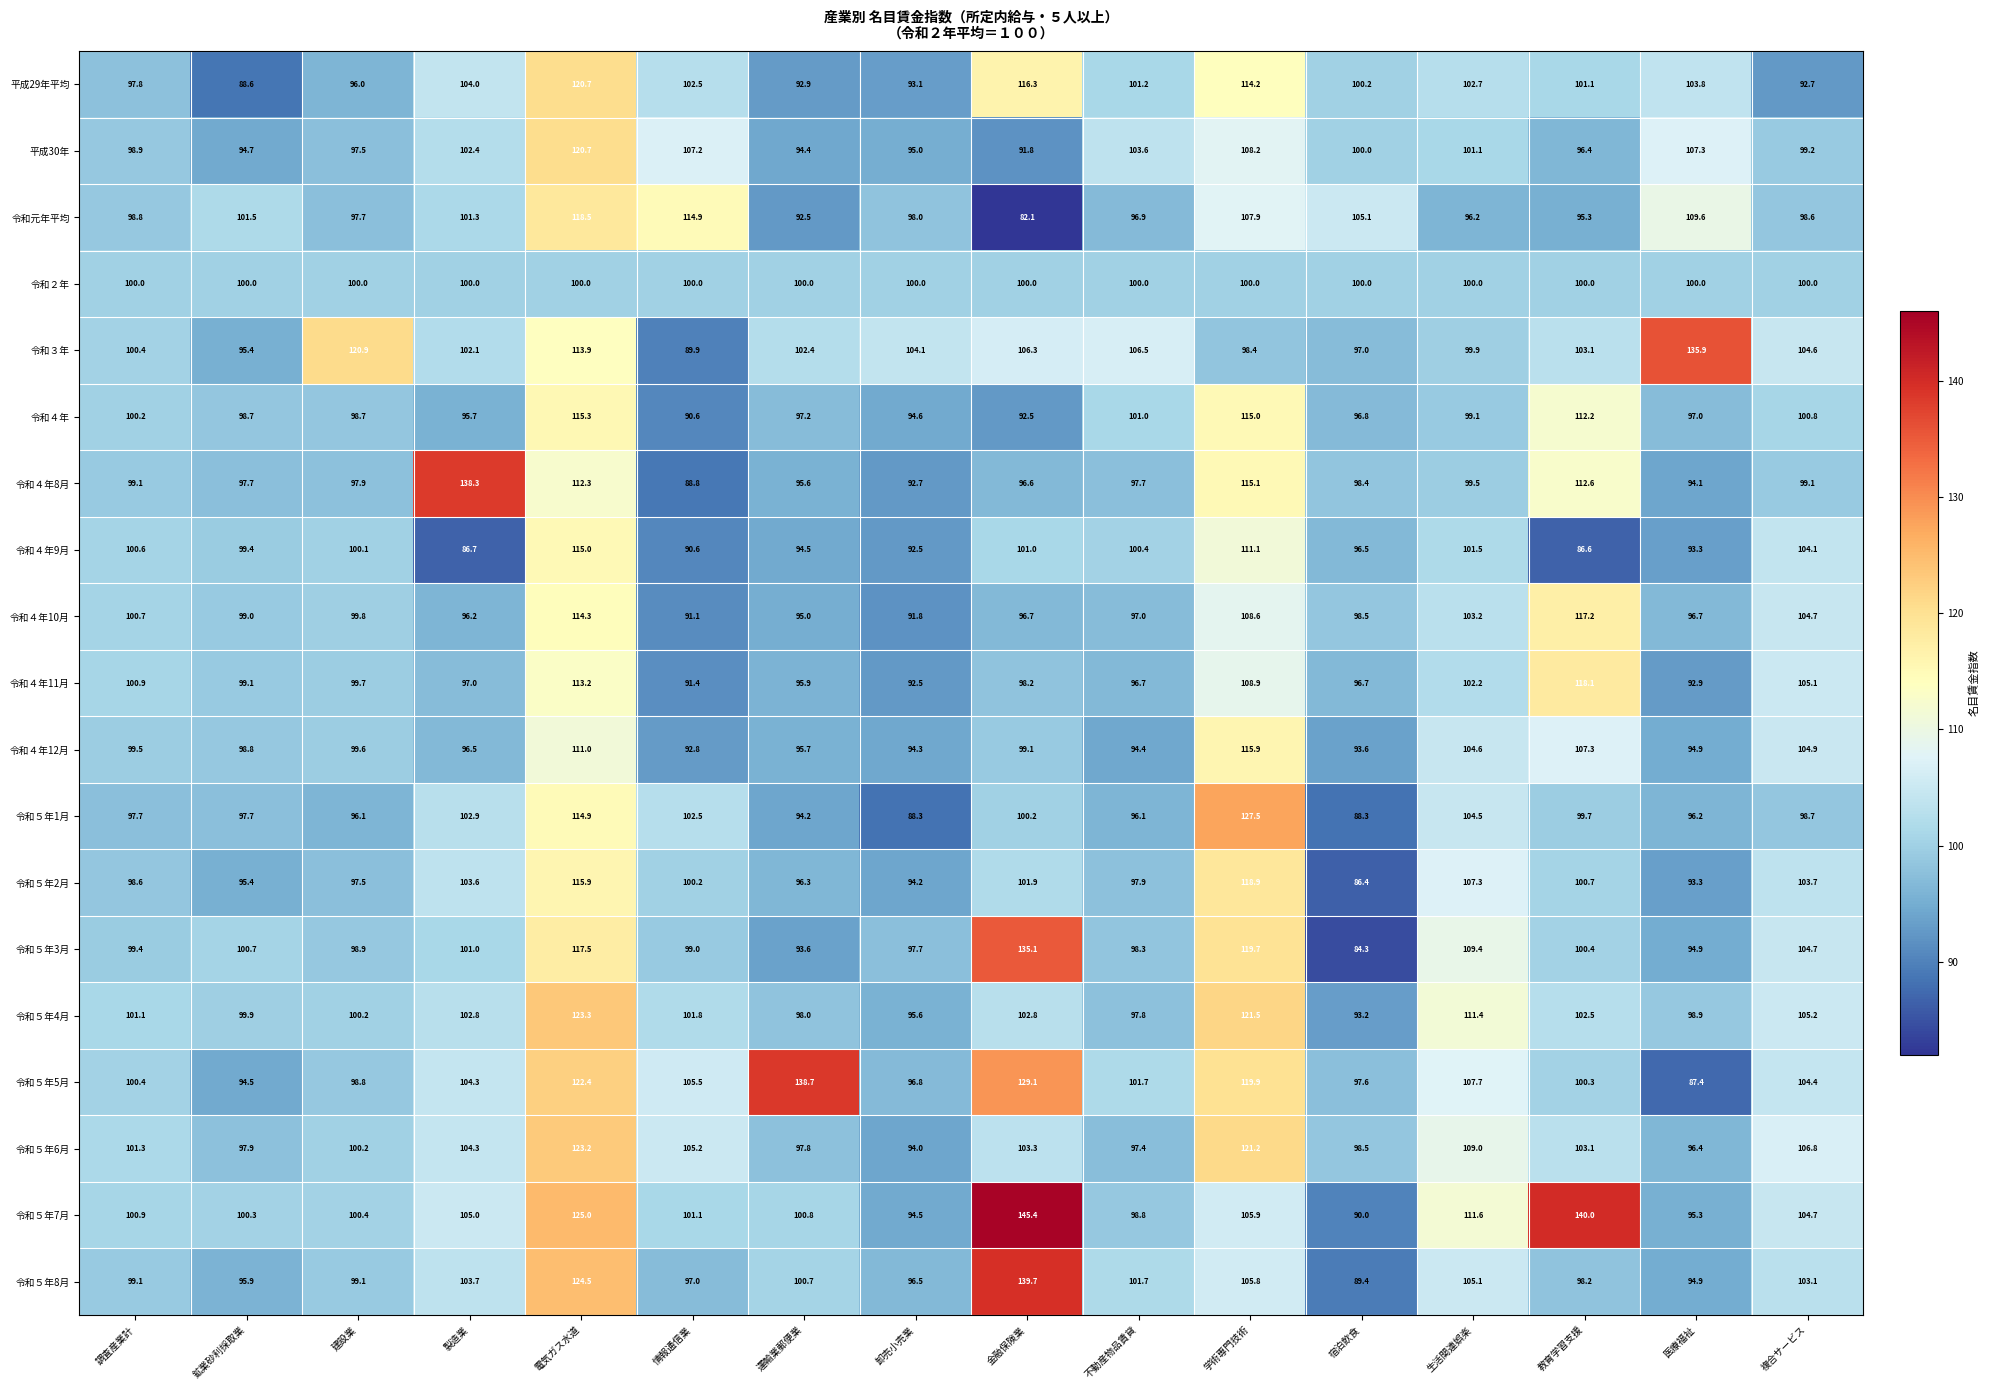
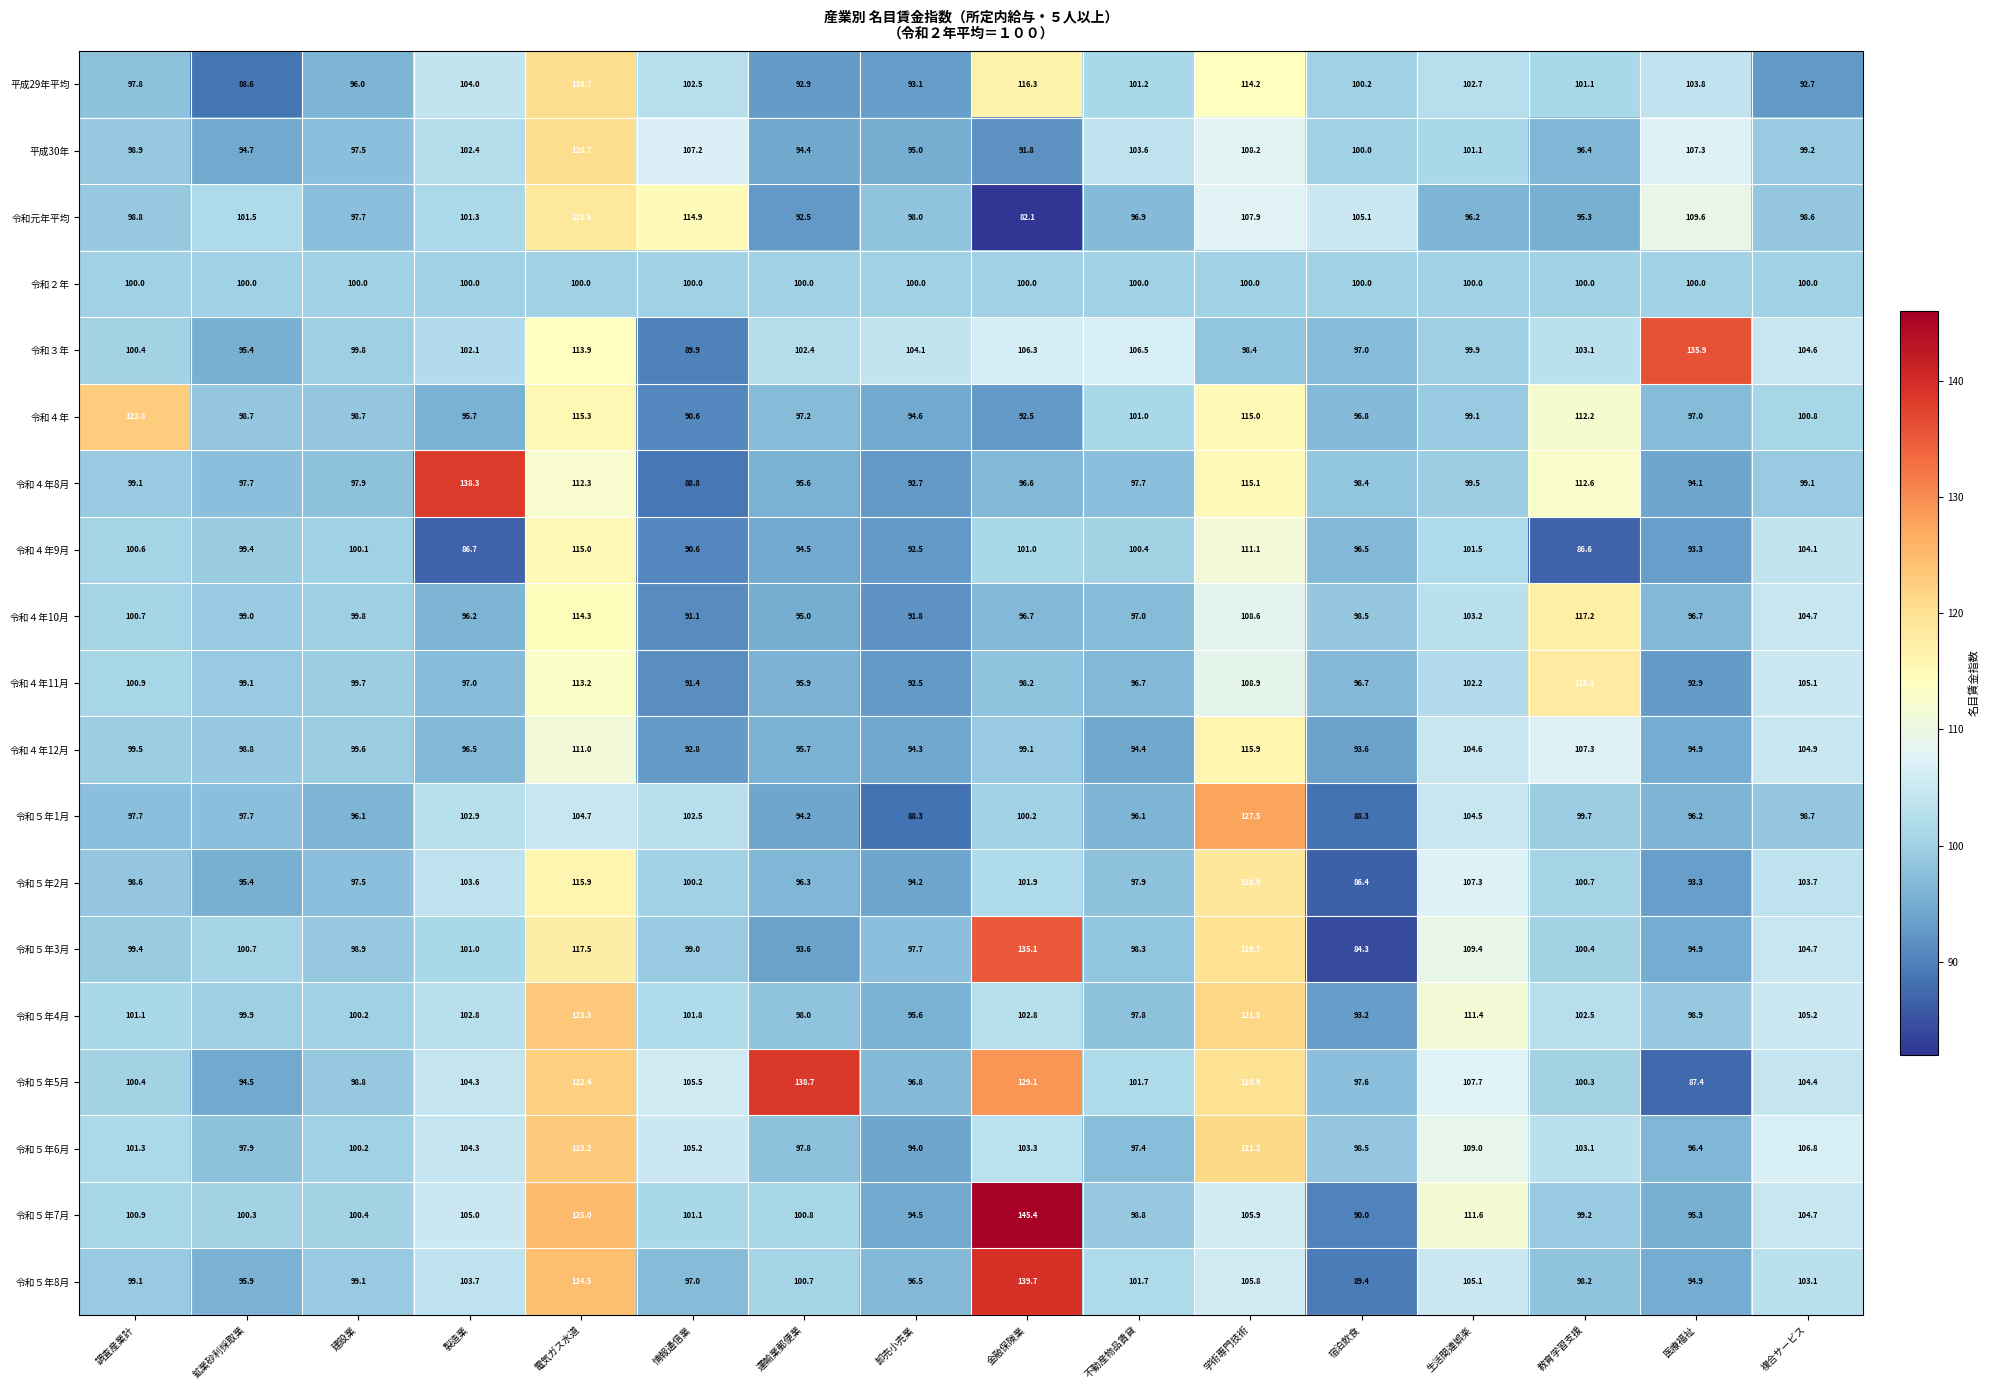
  {
    "令和３年": {
      "調査産業計": 100.4,
      "鉱業砂利採取業": 95.4,
-     "建設業": 120.9,
+     "建設業": 99.8,
      "製造業": 102.1,
      "電気ガス水道": 113.9,
      "情報通信業": 89.9,
      "運輸業郵便業": 102.4,
      "卸売小売業": 104.1,
      "金融保険業": 106.3,
      "不動産物品賃貸": 106.5,
      "学術専門技術": 98.4,
      "宿泊飲食": 97.0,
      "生活関連娯楽": 99.9,
      "教育学習支援": 103.1,
      "医療福祉": 135.9,
      "複合サービス": 104.6
    },
    "令和４年": {
-     "調査産業計": 100.2,
+     "調査産業計": 122.8,
      "鉱業砂利採取業": 98.7,
      "建設業": 98.7,
      "製造業": 95.7,
      "電気ガス水道": 115.3,
      "情報通信業": 90.6,
      "運輸業郵便業": 97.2,
      "卸売小売業": 94.6,
      "金融保険業": 92.5,
      "不動産物品賃貸": 101.0,
      "学術専門技術": 115.0,
      "宿泊飲食": 96.8,
      "生活関連娯楽": 99.1,
      "教育学習支援": 112.2,
      "医療福祉": 97.0,
      "複合サービス": 100.8
    },
    "令和５年1月": {
      "調査産業計": 97.7,
      "鉱業砂利採取業": 97.7,
      "建設業": 96.1,
      "製造業": 102.9,
-     "電気ガス水道": 114.9,
+     "電気ガス水道": 104.7,
      "情報通信業": 102.5,
      "運輸業郵便業": 94.2,
      "卸売小売業": 88.3,
      "金融保険業": 100.2,
      "不動産物品賃貸": 96.1,
      "学術専門技術": 127.5,
      "宿泊飲食": 88.3,
      "生活関連娯楽": 104.5,
      "教育学習支援": 99.7,
      "医療福祉": 96.2,
      "複合サービス": 98.7
    },
    "令和５年7月": {
      "調査産業計": 100.9,
      "鉱業砂利採取業": 100.3,
      "建設業": 100.4,
      "製造業": 105.0,
      "電気ガス水道": 125.0,
      "情報通信業": 101.1,
      "運輸業郵便業": 100.8,
      "卸売小売業": 94.5,
      "金融保険業": 145.4,
      "不動産物品賃貸": 98.8,
      "学術専門技術": 105.9,
      "宿泊飲食": 90.0,
      "生活関連娯楽": 111.6,
-     "教育学習支援": 140.0,
+     "教育学習支援": 99.2,
      "医療福祉": 95.3,
      "複合サービス": 104.7
    }
  }
